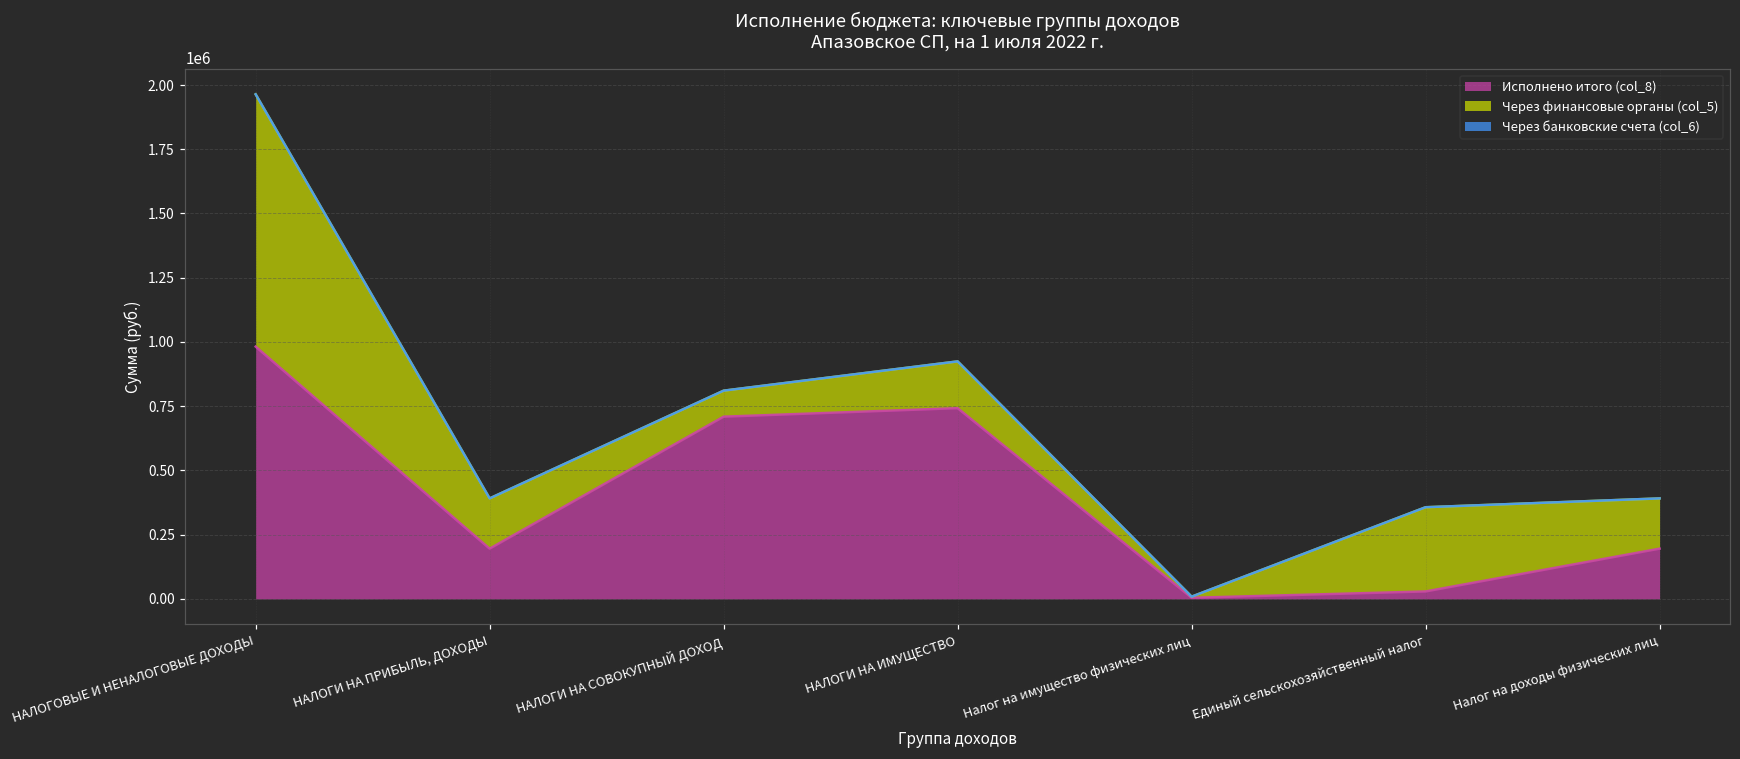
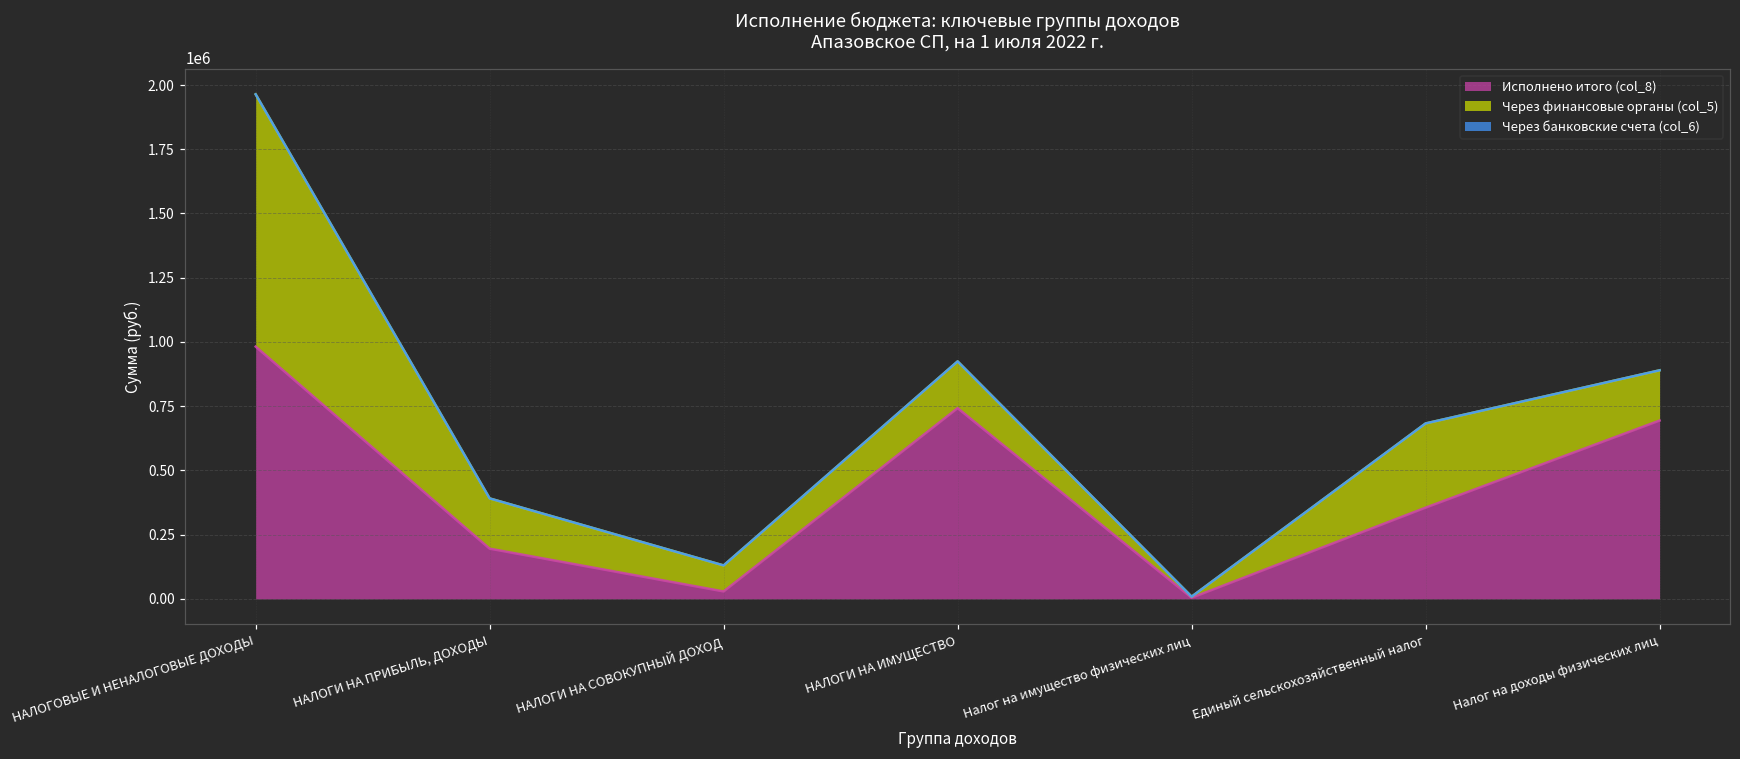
  {
    "Исполнено итого (col_8)": {
      "НАЛОГОВЫЕ И НЕНАЛОГОВЫЕ ДОХОДЫ": 980000,
      "НАЛОГИ НА ПРИБЫЛЬ, ДОХОДЫ": 200000,
-     "НАЛОГИ НА СОВОКУПНЫЙ ДОХОД": 710000,
+     "НАЛОГИ НА СОВОКУПНЫЙ ДОХОД": 30000,
      "НАЛОГИ НА ИМУЩЕСТВО": 740000,
-     "Единый сельскохозяйственный налог": 30000,
-     "Налог на доходы физических лиц": 200000
+     "Единый сельскохозяйственный налог": 360000,
+     "Налог на доходы физических лиц": 690000
    }
  }
